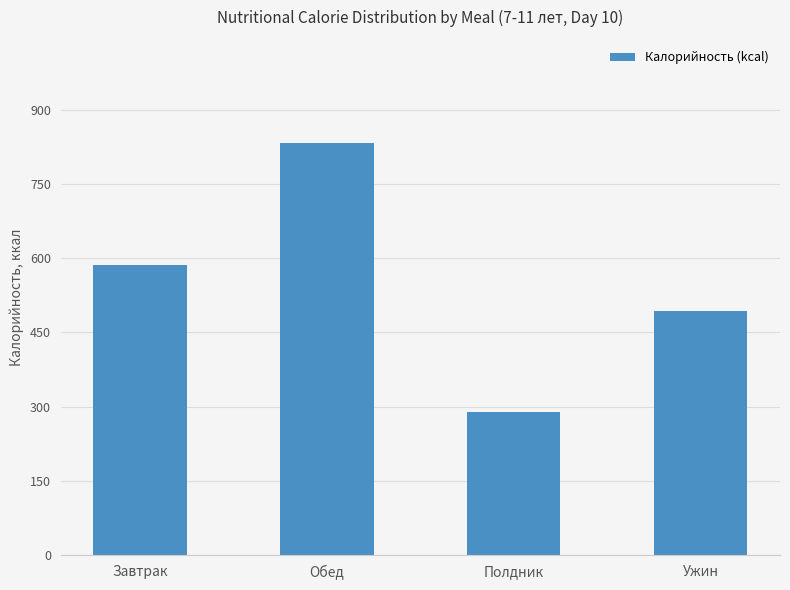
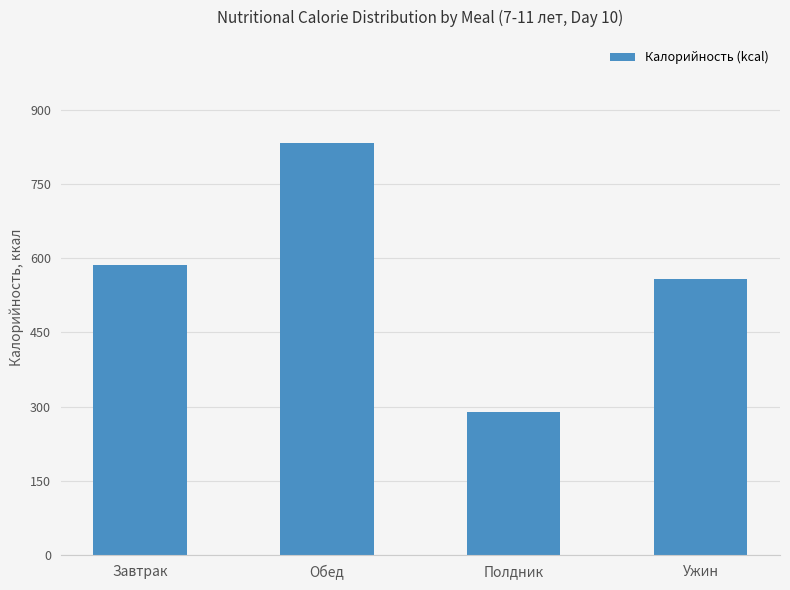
  {
    "Завтрак": 590,
    "Обед": 830,
    "Полдник": 290,
-   "Ужин": 490
+   "Ужин": 560
  }
